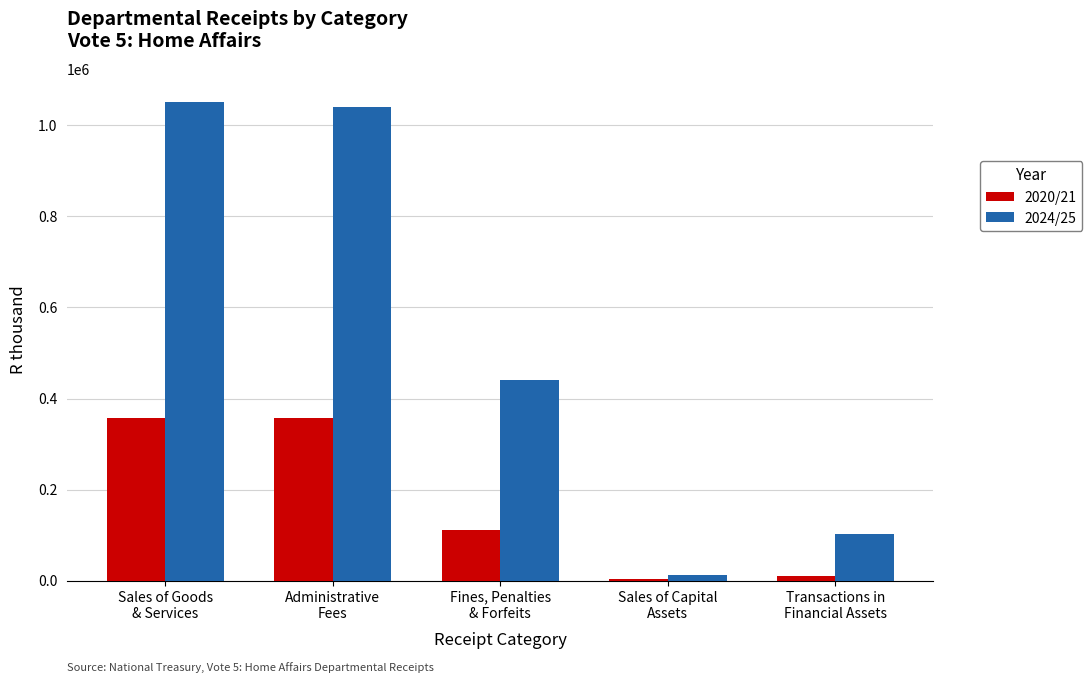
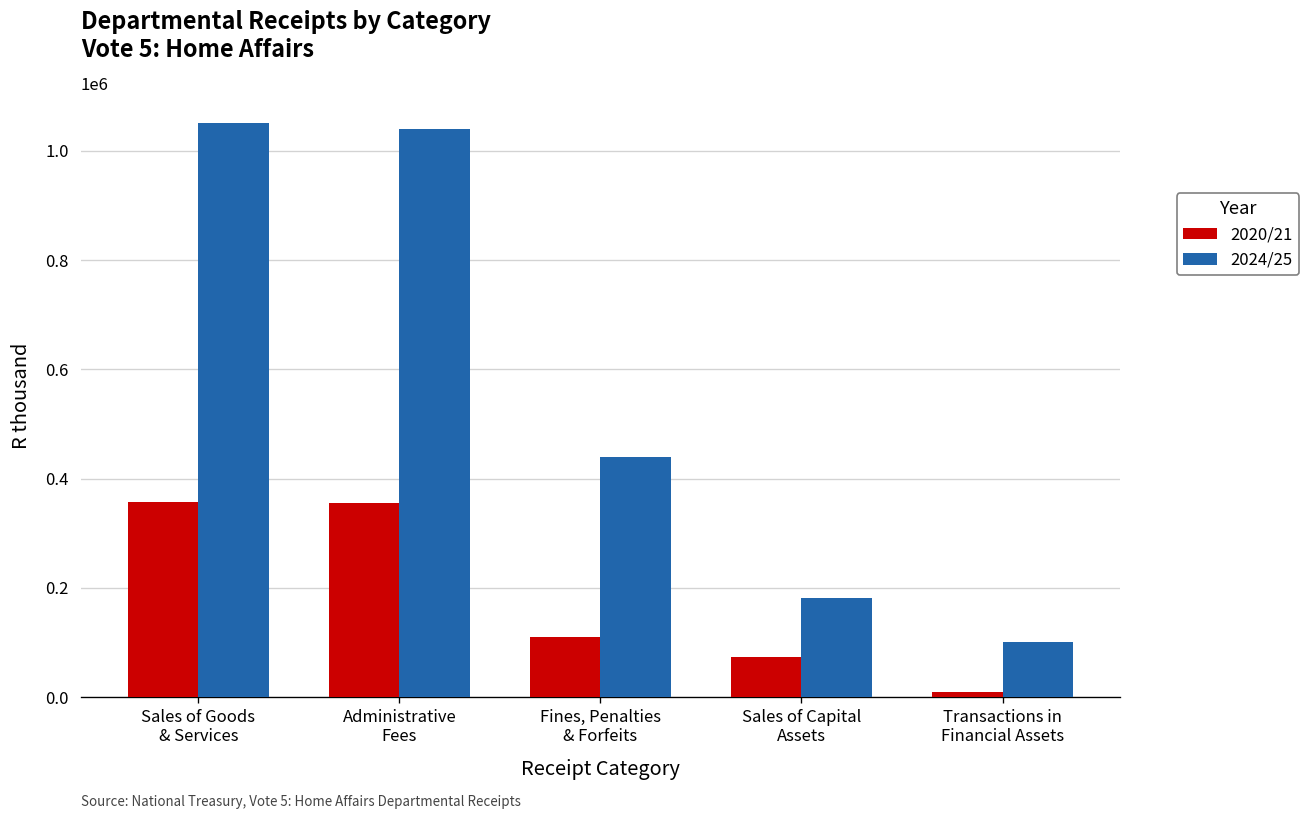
  {
    "2020/21": {
      "Sales of Goods & Services": 360000,
      "Administrative Fees": 360000,
      "Fines, Penalties & Forfeits": 110000,
-     "Sales of Capital Assets": 0,
+     "Sales of Capital Assets": 70000,
      "Transactions in Financial Assets": 10000
    },
    "2024/25": {
      "Sales of Goods & Services": 1050000,
      "Administrative Fees": 1040000,
      "Fines, Penalties & Forfeits": 440000,
-     "Sales of Capital Assets": 10000,
+     "Sales of Capital Assets": 180000,
      "Transactions in Financial Assets": 100000
    }
  }
